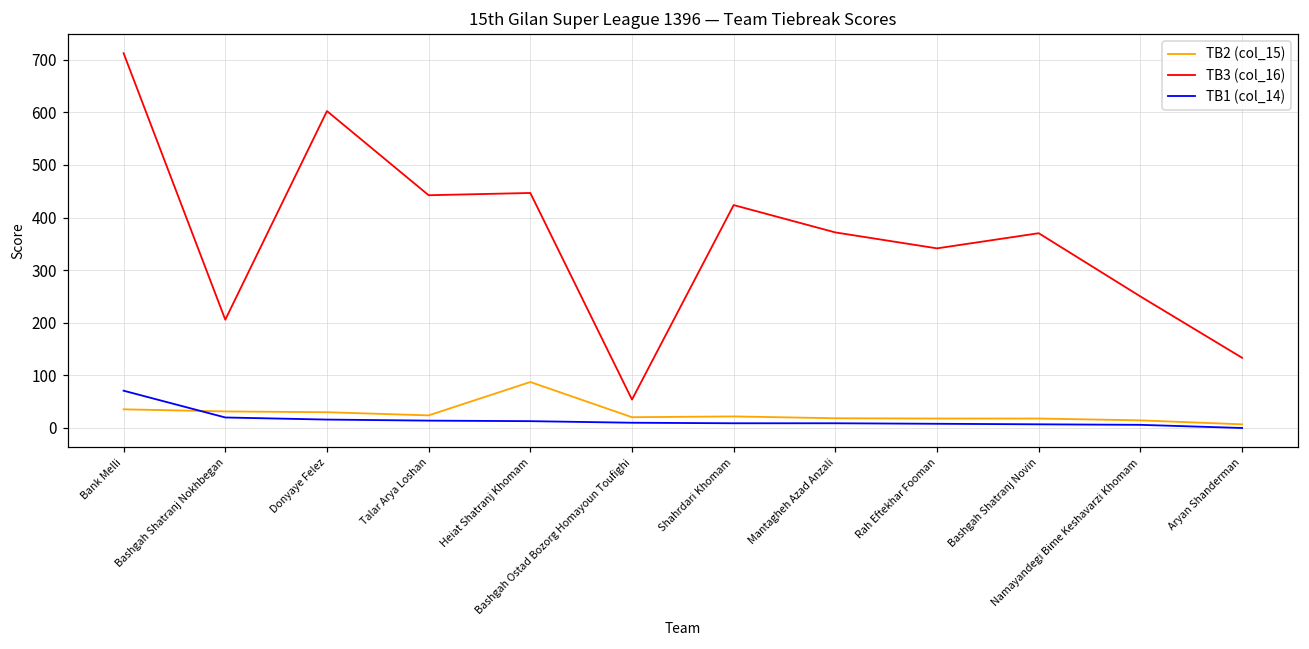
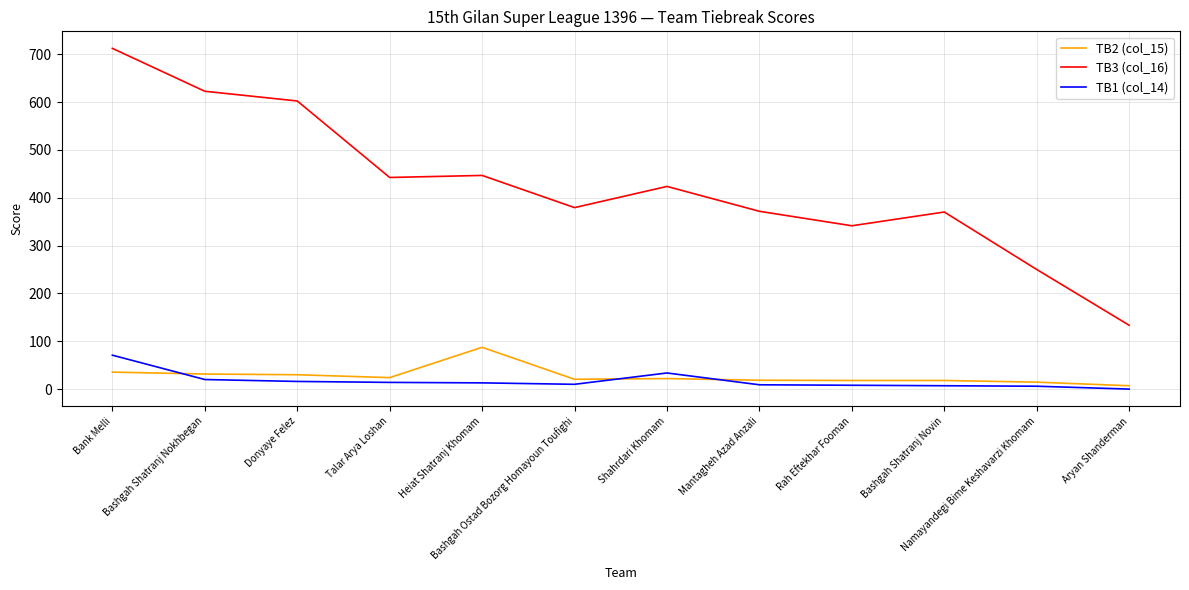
  {
    "TB2 (col_15)": {
      "Bank Melli": 40,
      "Bashgah Shatranj Nokhbegan": 30,
      "Donyaye Felez": 30,
      "Talar Arya Loshan": 20,
      "Heiat Shatranj Khomam": 90,
      "Bashgah Ostad Bozorg Homayoun Toufighi": 20,
      "Shahrdari Khomam": 20,
      "Mantagheh Azad Anzali": 20,
      "Rah Eftekhar Fooman": 20,
      "Bashgah Shatranj Novin": 20,
      "Namayandegi Bime Keshavarzi Khomam": 10,
      "Aryan Shanderman": 10
    },
    "TB3 (col_16)": {
      "Bank Melli": 710,
-     "Bashgah Shatranj Nokhbegan": 210,
+     "Bashgah Shatranj Nokhbegan": 620,
      "Donyaye Felez": 600,
      "Talar Arya Loshan": 440,
      "Heiat Shatranj Khomam": 450,
-     "Bashgah Ostad Bozorg Homayoun Toufighi": 50,
+     "Bashgah Ostad Bozorg Homayoun Toufighi": 380,
      "Shahrdari Khomam": 420,
      "Mantagheh Azad Anzali": 370,
      "Rah Eftekhar Fooman": 340,
      "Bashgah Shatranj Novin": 370,
      "Namayandegi Bime Keshavarzi Khomam": 250,
      "Aryan Shanderman": 130
    },
    "TB1 (col_14)": {
      "Bank Melli": 70,
      "Bashgah Shatranj Nokhbegan": 20,
      "Donyaye Felez": 20,
      "Talar Arya Loshan": 10,
      "Heiat Shatranj Khomam": 10,
      "Bashgah Ostad Bozorg Homayoun Toufighi": 10,
-     "Shahrdari Khomam": 10,
+     "Shahrdari Khomam": 30,
      "Mantagheh Azad Anzali": 10,
      "Rah Eftekhar Fooman": 10,
      "Bashgah Shatranj Novin": 10,
      "Namayandegi Bime Keshavarzi Khomam": 10,
      "Aryan Shanderman": 0
    }
  }
